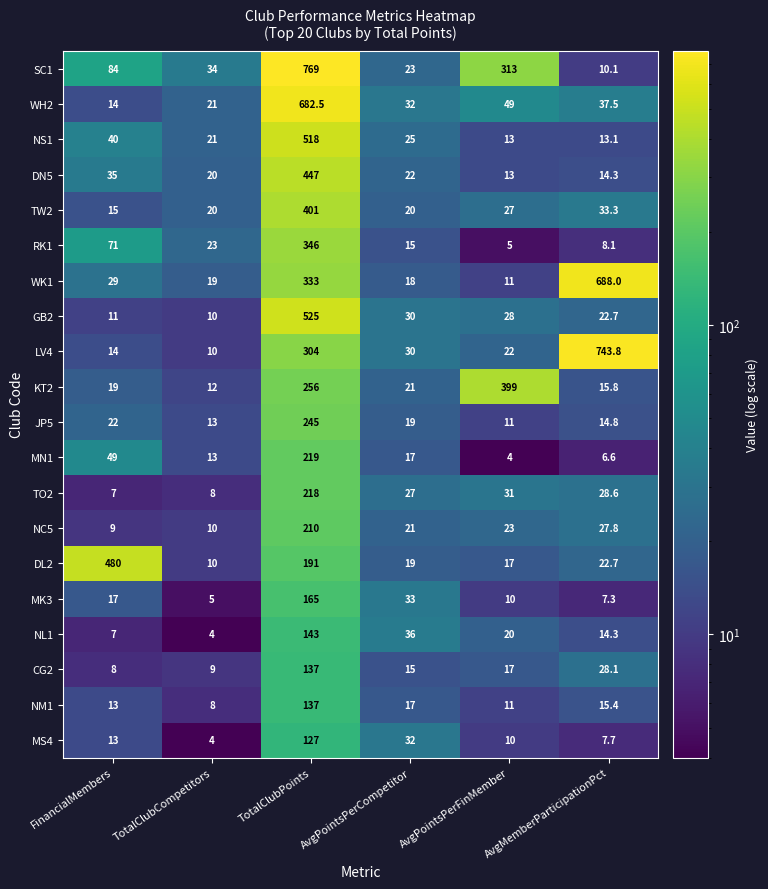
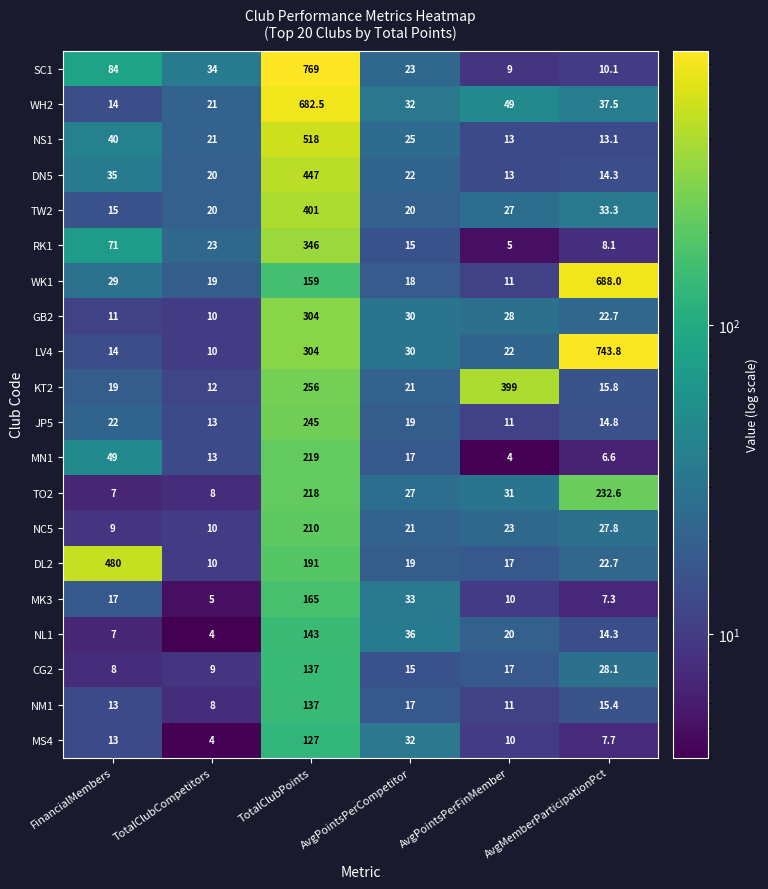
  {
    "SC1": {
      "FinancialMembers": 84,
      "TotalClubCompetitors": 34,
      "TotalClubPoints": 769,
      "AvgPointsPerCompetitor": 23,
-     "AvgPointsPerFinMember": 313,
+     "AvgPointsPerFinMember": 9,
      "AvgMemberParticipationPct": 10.1
    },
    "WH2": {
      "FinancialMembers": 14,
      "TotalClubCompetitors": 21,
      "TotalClubPoints": 682.5,
      "AvgPointsPerCompetitor": 32,
      "AvgPointsPerFinMember": 49,
      "AvgMemberParticipationPct": 37.5
    },
    "NS1": {
      "FinancialMembers": 40,
      "TotalClubCompetitors": 21,
      "TotalClubPoints": 518,
      "AvgPointsPerCompetitor": 25,
      "AvgPointsPerFinMember": 13,
      "AvgMemberParticipationPct": 13.1
    },
    "DN5": {
      "FinancialMembers": 35,
      "TotalClubCompetitors": 20,
      "TotalClubPoints": 447,
      "AvgPointsPerCompetitor": 22,
      "AvgPointsPerFinMember": 13,
      "AvgMemberParticipationPct": 14.3
    },
    "TW2": {
      "FinancialMembers": 15,
      "TotalClubCompetitors": 20,
      "TotalClubPoints": 401,
      "AvgPointsPerCompetitor": 20,
      "AvgPointsPerFinMember": 27,
      "AvgMemberParticipationPct": 33.3
    },
    "RK1": {
      "FinancialMembers": 71,
      "TotalClubCompetitors": 23,
      "TotalClubPoints": 346,
      "AvgPointsPerCompetitor": 15,
      "AvgPointsPerFinMember": 5,
      "AvgMemberParticipationPct": 8.1
    },
    "WK1": {
      "FinancialMembers": 29,
      "TotalClubCompetitors": 19,
-     "TotalClubPoints": 333,
+     "TotalClubPoints": 159,
      "AvgPointsPerCompetitor": 18,
      "AvgPointsPerFinMember": 11,
      "AvgMemberParticipationPct": 688.0
    },
    "GB2": {
      "FinancialMembers": 11,
      "TotalClubCompetitors": 10,
-     "TotalClubPoints": 525,
+     "TotalClubPoints": 304,
      "AvgPointsPerCompetitor": 30,
      "AvgPointsPerFinMember": 28,
      "AvgMemberParticipationPct": 22.7
    },
    "LV4": {
      "FinancialMembers": 14,
      "TotalClubCompetitors": 10,
      "TotalClubPoints": 304,
      "AvgPointsPerCompetitor": 30,
      "AvgPointsPerFinMember": 22,
      "AvgMemberParticipationPct": 743.8
    },
    "KT2": {
      "FinancialMembers": 19,
      "TotalClubCompetitors": 12,
      "TotalClubPoints": 256,
      "AvgPointsPerCompetitor": 21,
      "AvgPointsPerFinMember": 399,
      "AvgMemberParticipationPct": 15.8
    },
    "JP5": {
      "FinancialMembers": 22,
      "TotalClubCompetitors": 13,
      "TotalClubPoints": 245,
      "AvgPointsPerCompetitor": 19,
      "AvgPointsPerFinMember": 11,
      "AvgMemberParticipationPct": 14.8
    },
    "MN1": {
      "FinancialMembers": 49,
      "TotalClubCompetitors": 13,
      "TotalClubPoints": 219,
      "AvgPointsPerCompetitor": 17,
      "AvgPointsPerFinMember": 4,
      "AvgMemberParticipationPct": 6.6
    },
    "TO2": {
      "FinancialMembers": 7,
      "TotalClubCompetitors": 8,
      "TotalClubPoints": 218,
      "AvgPointsPerCompetitor": 27,
      "AvgPointsPerFinMember": 31,
-     "AvgMemberParticipationPct": 28.6
+     "AvgMemberParticipationPct": 232.6
    },
    "NC5": {
      "FinancialMembers": 9,
      "TotalClubCompetitors": 10,
      "TotalClubPoints": 210,
      "AvgPointsPerCompetitor": 21,
      "AvgPointsPerFinMember": 23,
      "AvgMemberParticipationPct": 27.8
    },
    "DL2": {
      "FinancialMembers": 480,
      "TotalClubCompetitors": 10,
      "TotalClubPoints": 191,
      "AvgPointsPerCompetitor": 19,
      "AvgPointsPerFinMember": 17,
      "AvgMemberParticipationPct": 22.7
    },
    "MK3": {
      "FinancialMembers": 17,
      "TotalClubCompetitors": 5,
      "TotalClubPoints": 165,
      "AvgPointsPerCompetitor": 33,
      "AvgPointsPerFinMember": 10,
      "AvgMemberParticipationPct": 7.3
    },
    "NL1": {
      "FinancialMembers": 7,
      "TotalClubCompetitors": 4,
      "TotalClubPoints": 143,
      "AvgPointsPerCompetitor": 36,
      "AvgPointsPerFinMember": 20,
      "AvgMemberParticipationPct": 14.3
    },
    "CG2": {
      "FinancialMembers": 8,
      "TotalClubCompetitors": 9,
      "TotalClubPoints": 137,
      "AvgPointsPerCompetitor": 15,
      "AvgPointsPerFinMember": 17,
      "AvgMemberParticipationPct": 28.1
    },
    "NM1": {
      "FinancialMembers": 13,
      "TotalClubCompetitors": 8,
      "TotalClubPoints": 137,
      "AvgPointsPerCompetitor": 17,
      "AvgPointsPerFinMember": 11,
      "AvgMemberParticipationPct": 15.4
    },
    "MS4": {
      "FinancialMembers": 13,
      "TotalClubCompetitors": 4,
      "TotalClubPoints": 127,
      "AvgPointsPerCompetitor": 32,
      "AvgPointsPerFinMember": 10,
      "AvgMemberParticipationPct": 7.7
    }
  }
